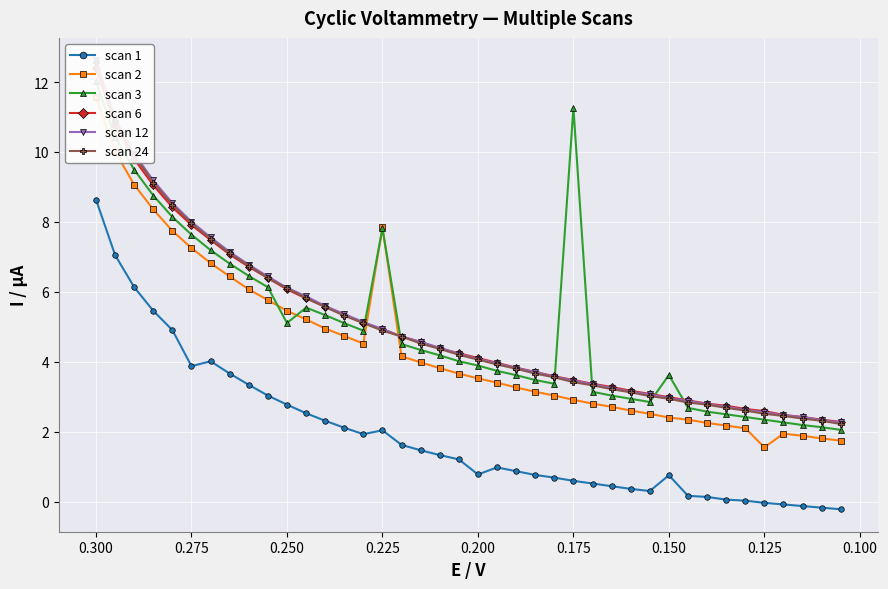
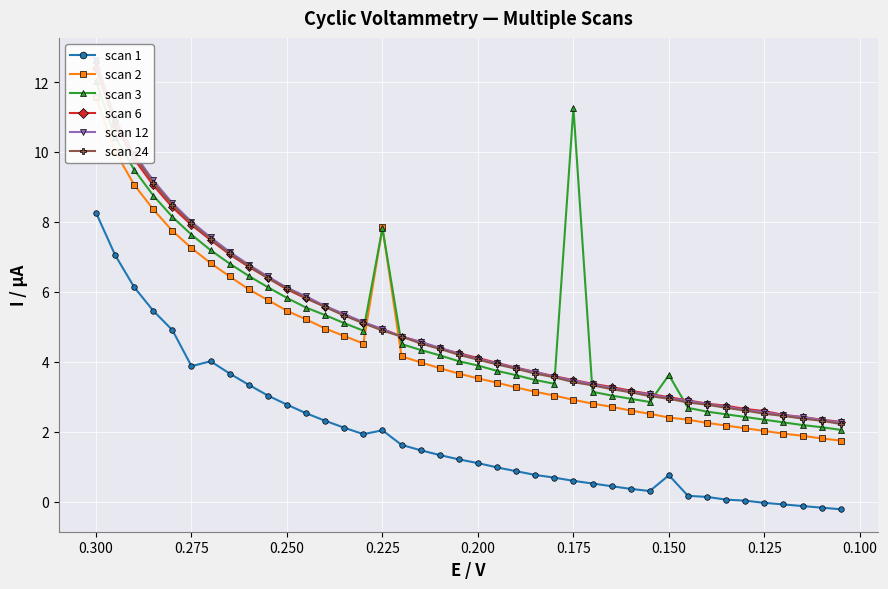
  {
    "scan 1": {
-     "0.300": 8.6,
+     "0.300": 8.3,
      "0.275": 3.9,
      "0.250": 2.8,
      "0.225": 2.0,
-     "0.200": 0.8,
+     "0.200": 1.1,
      "0.175": 0.6,
      "0.150": 0.8,
      "0.125": 0.0
    },
    "scan 2": {
      "0.275": 7.3,
      "0.250": 5.5,
      "0.200": 3.5,
      "0.175": 2.9,
      "0.150": 2.4,
-     "0.125": 1.6
+     "0.125": 2.0
    },
    "scan 3": {
      "0.275": 7.6,
-     "0.250": 5.1,
+     "0.250": 5.8,
      "0.200": 3.9,
      "0.175": 11.3,
      "0.150": 3.6,
      "0.125": 2.3
    }
  }
